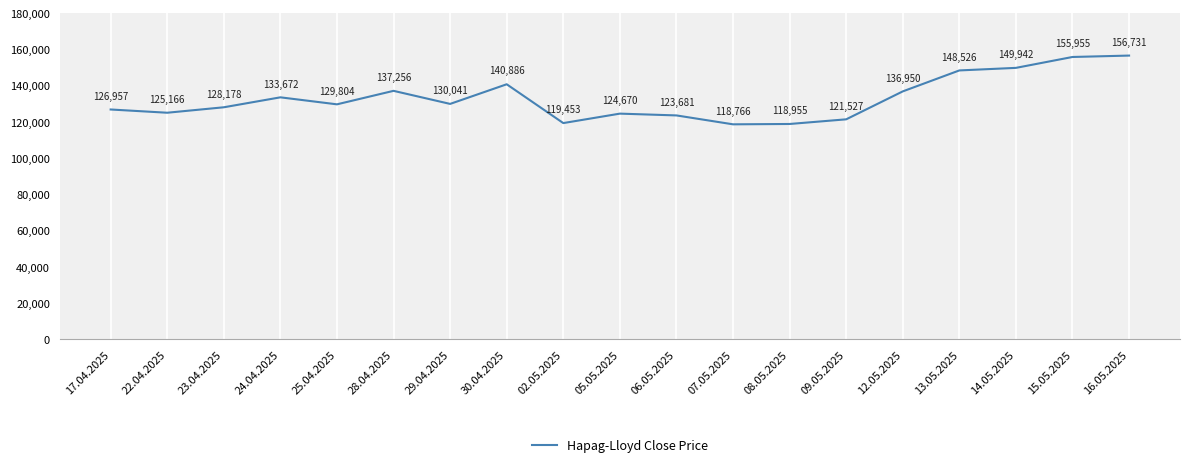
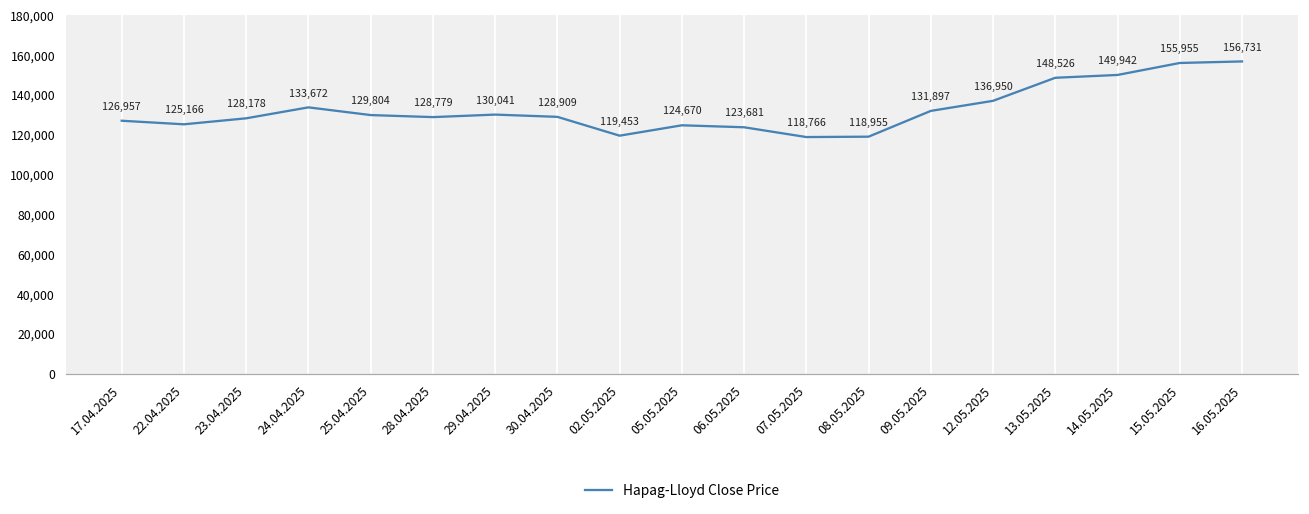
  {
    "17.04.2025": "126,957",
    "22.04.2025": "125,166",
    "23.04.2025": "128,178",
    "24.04.2025": "133,672",
    "25.04.2025": "129,804",
-   "28.04.2025": "137,256",
+   "28.04.2025": "128,779",
    "29.04.2025": "130,041",
-   "30.04.2025": "140,886",
+   "30.04.2025": "128,909",
    "02.05.2025": "119,453",
    "05.05.2025": "124,670",
    "06.05.2025": "123,681",
    "07.05.2025": "118,766",
    "08.05.2025": "118,955",
-   "09.05.2025": "121,527",
+   "09.05.2025": "131,897",
    "12.05.2025": "136,950",
    "13.05.2025": "148,526",
    "14.05.2025": "149,942",
    "15.05.2025": "155,955",
    "16.05.2025": "156,731"
  }
